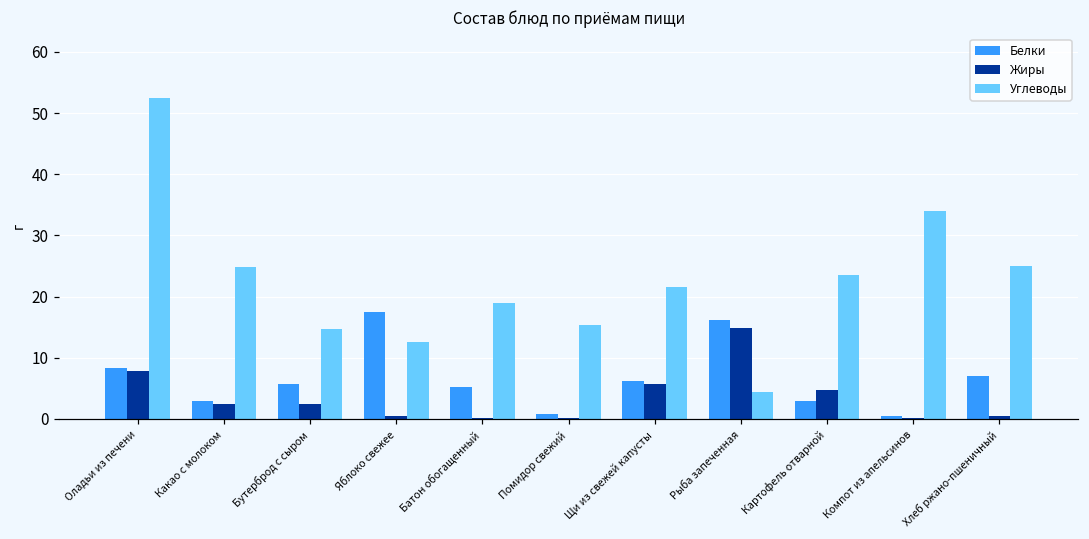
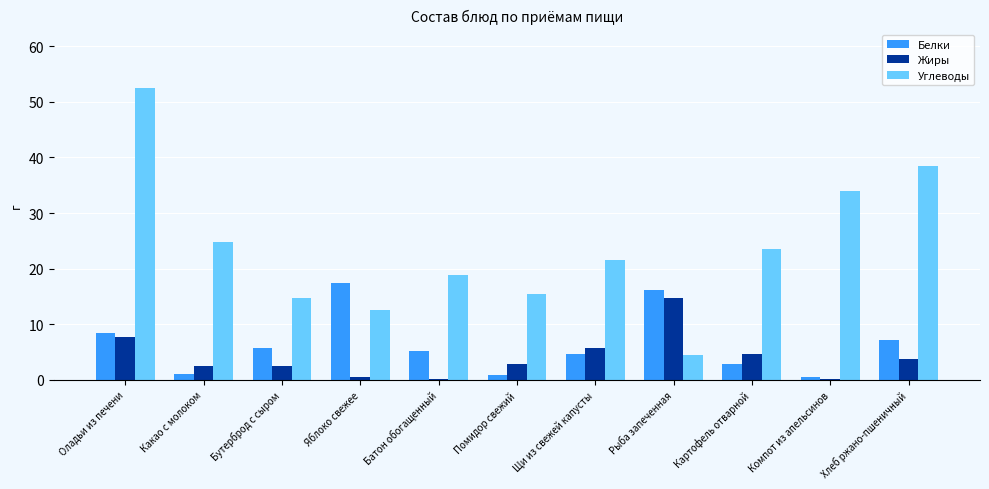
  {
    "Белки": {
      "Оладьи из печени": 8,
-     "Какао с молоком": 3,
+     "Какао с молоком": 1,
      "Бутерброд с сыром": 6,
      "Яблоко свежее": 17,
      "Батон обогащенный": 5,
      "Помидор свежий": 1,
-     "Щи из свежей капусты": 6,
+     "Щи из свежей капусты": 5,
      "Рыба запеченная": 16,
      "Картофель отварной": 3,
      "Компот из апельсинов": 1,
      "Хлеб ржано-пшеничный": 7
    },
    "Жиры": {
      "Оладьи из печени": 8,
      "Какао с молоком": 3,
      "Бутерброд с сыром": 2,
      "Яблоко свежее": 0,
-     "Помидор свежий": 0,
+     "Помидор свежий": 3,
      "Щи из свежей капусты": 6,
      "Рыба запеченная": 15,
      "Картофель отварной": 5,
-     "Хлеб ржано-пшеничный": 1
+     "Хлеб ржано-пшеничный": 4
    },
    "Углеводы": {
      "Оладьи из печени": 53,
      "Какао с молоком": 25,
      "Бутерброд с сыром": 15,
      "Яблоко свежее": 13,
      "Батон обогащенный": 19,
      "Помидор свежий": 15,
      "Щи из свежей капусты": 22,
      "Рыба запеченная": 4,
      "Картофель отварной": 24,
      "Компот из апельсинов": 34,
-     "Хлеб ржано-пшеничный": 25
+     "Хлеб ржано-пшеничный": 38
    }
  }
